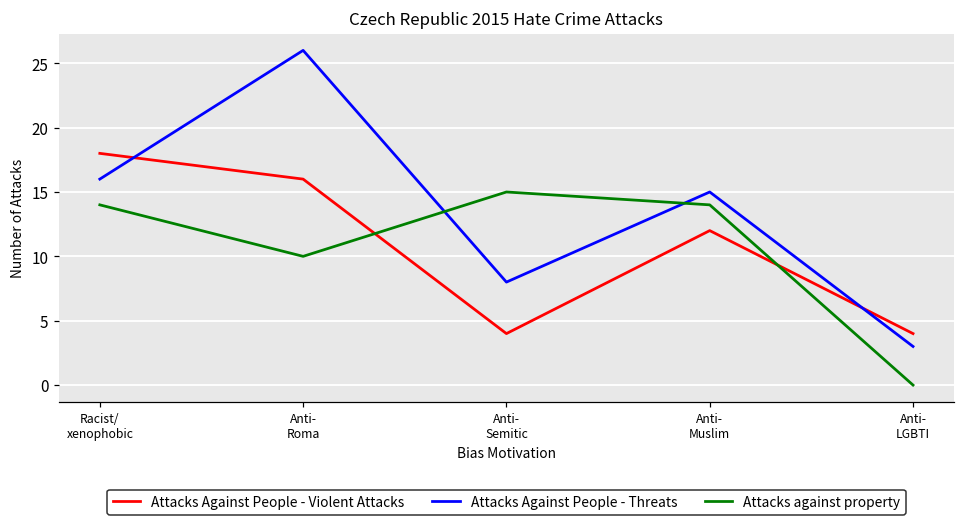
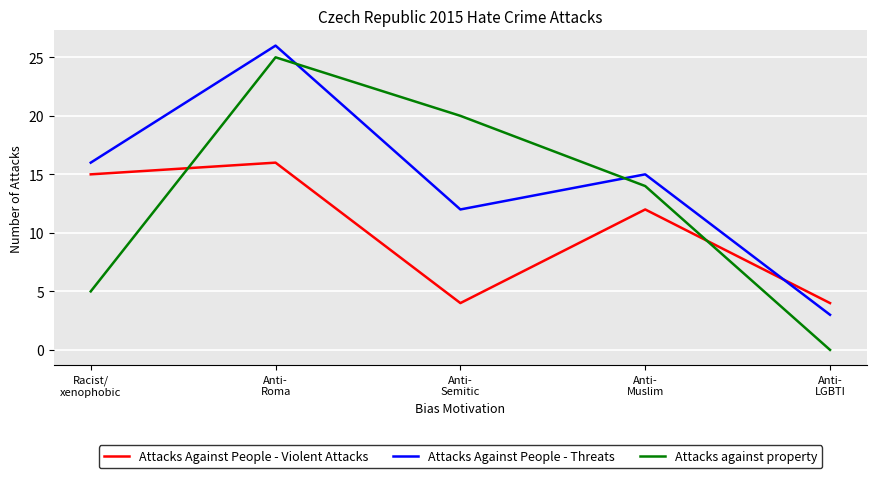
  {
    "Attacks Against People - Violent Attacks": {
-     "Racist/ xenophobic": 18,
+     "Racist/ xenophobic": 15,
      "Anti- Roma": 16,
      "Anti- Semitic": 4,
      "Anti- Muslim": 12,
      "Anti- LGBTI": 4
    },
    "Attacks Against People - Threats": {
      "Racist/ xenophobic": 16,
      "Anti- Roma": 26,
-     "Anti- Semitic": 8,
+     "Anti- Semitic": 12,
      "Anti- Muslim": 15,
      "Anti- LGBTI": 3
    },
    "Attacks against property": {
-     "Racist/ xenophobic": 14,
-     "Anti- Roma": 10,
-     "Anti- Semitic": 15,
+     "Racist/ xenophobic": 5,
+     "Anti- Roma": 25,
+     "Anti- Semitic": 20,
      "Anti- Muslim": 14,
      "Anti- LGBTI": 0
    }
  }
